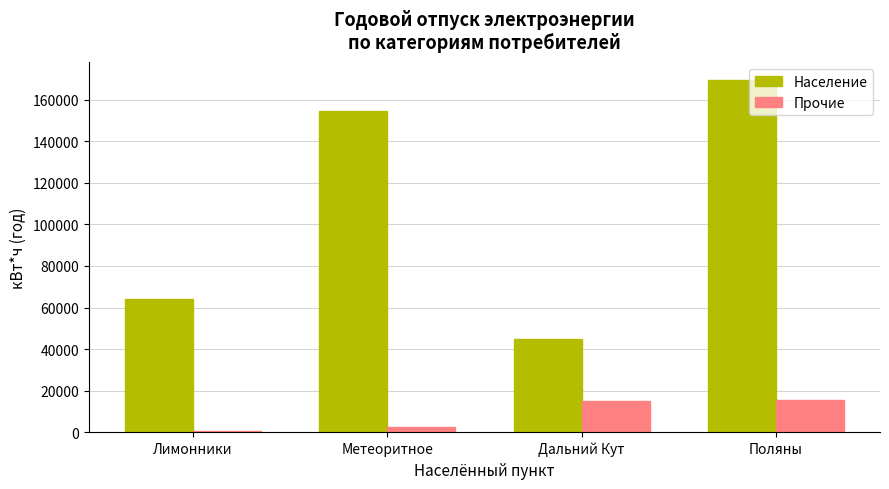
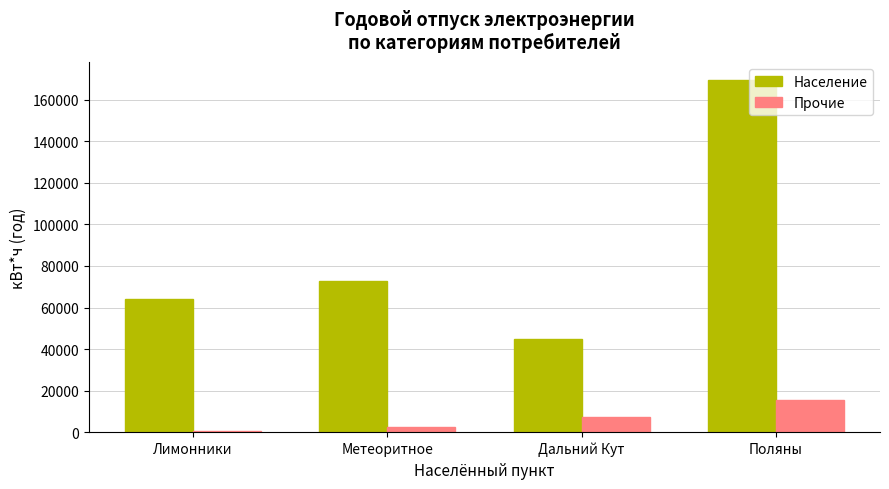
  {
    "Население": {
      "Лимонники": 64000,
-     "Метеоритное": 154000,
+     "Метеоритное": 73000,
      "Дальний Кут": 45000,
      "Поляны": 170000
    },
    "Прочие": {
      "Метеоритное": 2000,
-     "Дальний Кут": 15000,
+     "Дальний Кут": 7000,
      "Поляны": 15000
    }
  }
